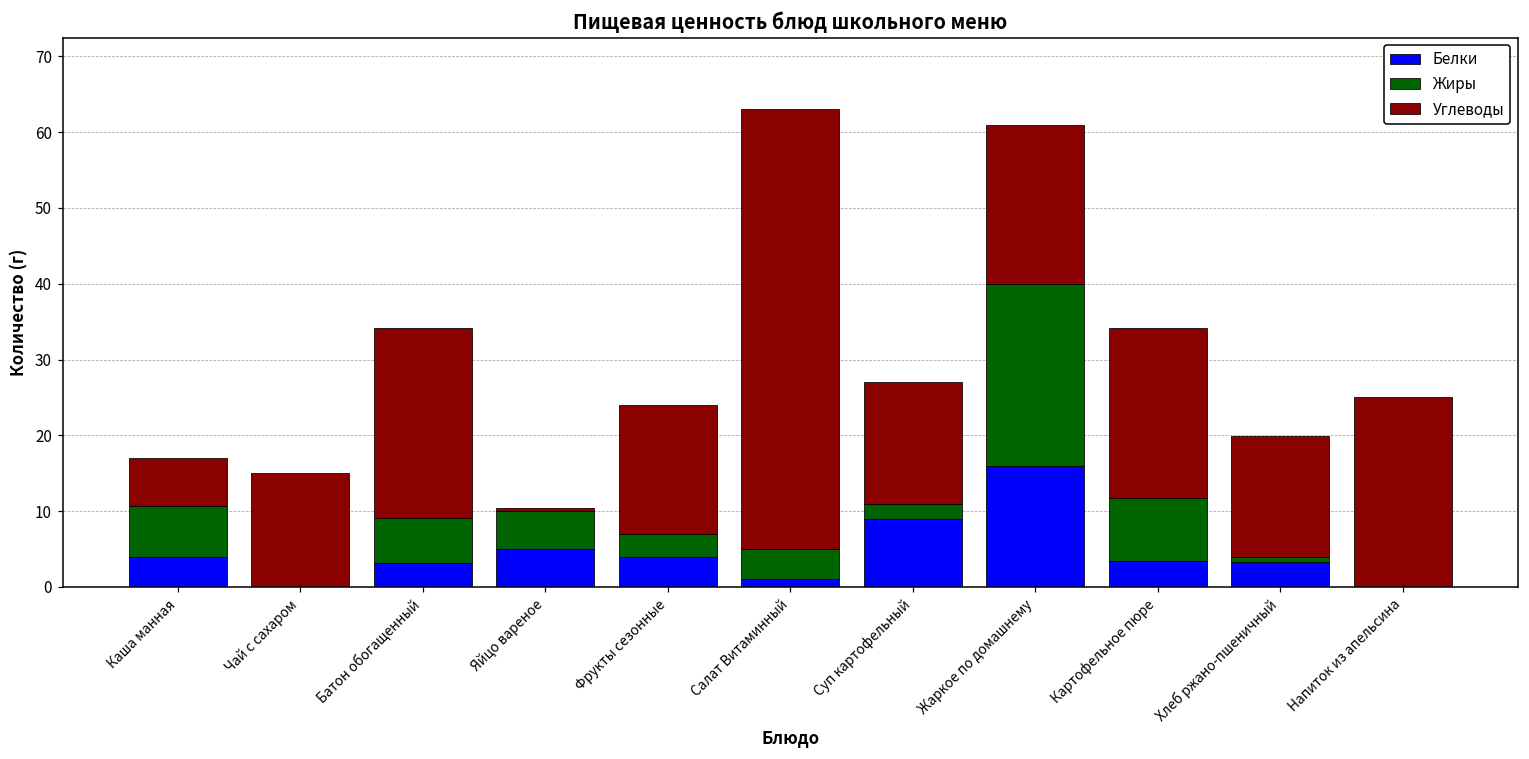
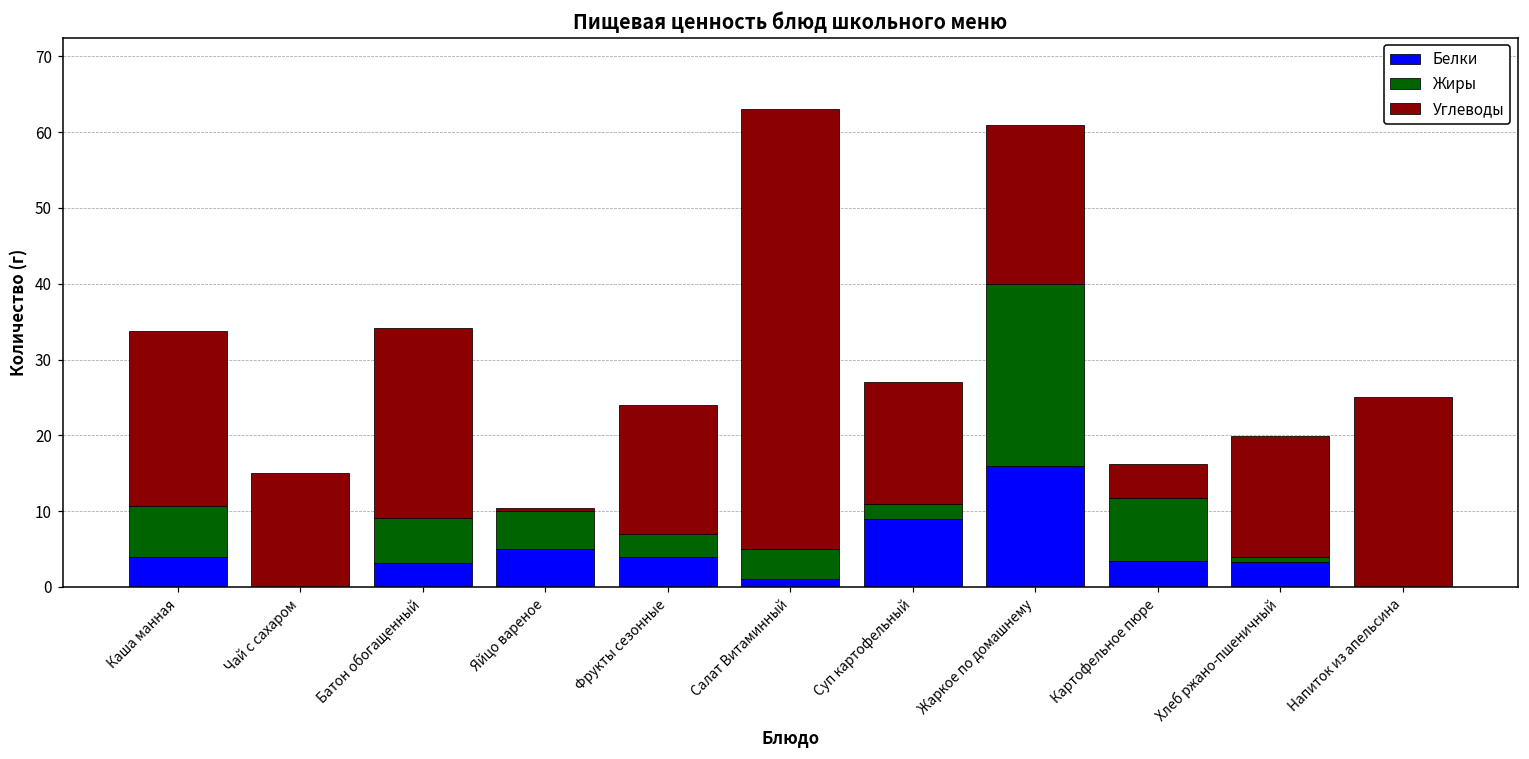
  {
    "Белки": {
      "Каша манная": 4,
      "Чай с сахаром": 0,
      "Батон обогащенный": 3,
      "Яйцо вареное": 5,
      "Фрукты сезонные": 4,
      "Салат Витаминный": 1,
      "Суп картофельный": 9,
      "Жаркое по домашнему": 16,
      "Картофельное пюре": 3,
      "Хлеб ржано-пшеничный": 3,
      "Напиток из апельсина": 0
    },
    "Жиры": {
      "Каша манная": 7,
      "Чай с сахаром": 0,
      "Батон обогащенный": 6,
      "Яйцо вареное": 5,
      "Фрукты сезонные": 3,
      "Салат Витаминный": 4,
      "Суп картофельный": 2,
      "Жаркое по домашнему": 24,
      "Картофельное пюре": 8,
      "Хлеб ржано-пшеничный": 1,
      "Напиток из апельсина": 0
    },
    "Углеводы": {
-     "Каша манная": 6,
+     "Каша манная": 23,
      "Чай с сахаром": 15,
      "Батон обогащенный": 25,
      "Яйцо вареное": 0,
      "Фрукты сезонные": 17,
      "Салат Витаминный": 58,
      "Суп картофельный": 16,
      "Жаркое по домашнему": 21,
-     "Картофельное пюре": 22,
+     "Картофельное пюре": 5,
      "Хлеб ржано-пшеничный": 16,
      "Напиток из апельсина": 25
    }
  }
